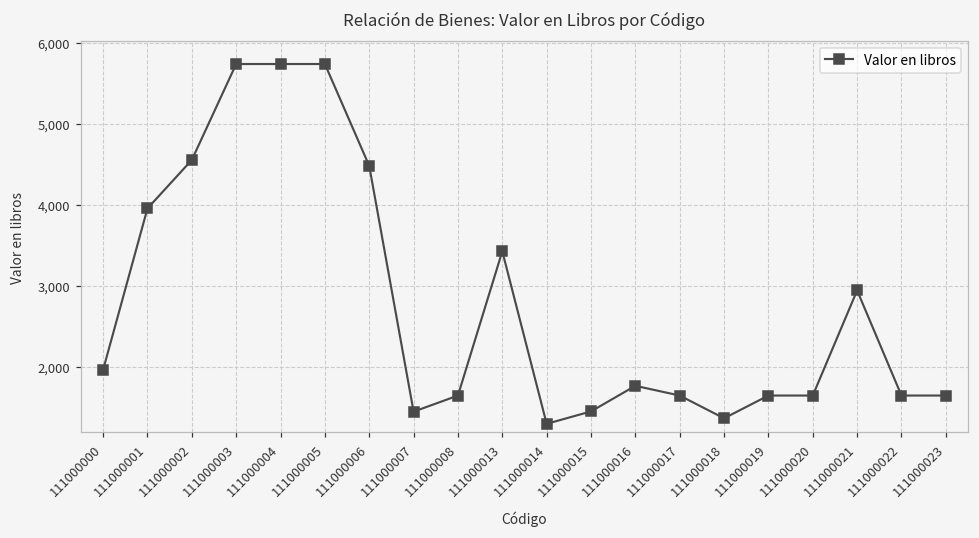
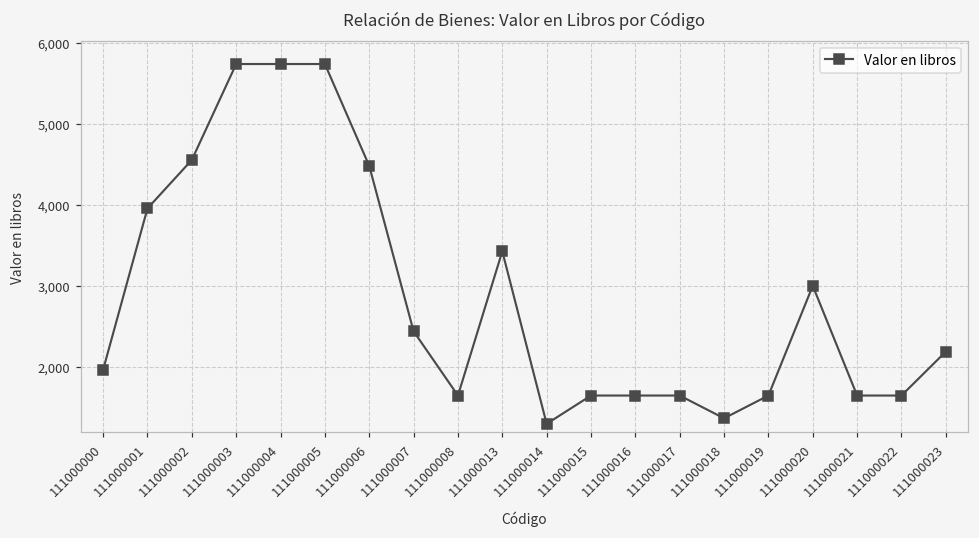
  {
    "111000000": "2,000",
    "111000001": "4,000",
    "111000002": "4,600",
    "111000003": "5,700",
    "111000004": "5,700",
    "111000005": "5,700",
    "111000006": "4,500",
-   "111000007": "1,500",
+   "111000007": "2,400",
    "111000008": "1,600",
    "111000013": "3,400",
    "111000014": "1,300",
-   "111000015": "1,500",
-   "111000016": "1,800",
+   "111000015": "1,600",
+   "111000016": "1,600",
    "111000017": "1,600",
    "111000018": "1,400",
    "111000019": "1,600",
-   "111000020": "1,600",
-   "111000021": "2,900",
+   "111000020": "3,000",
+   "111000021": "1,600",
    "111000022": "1,600",
-   "111000023": "1,600"
+   "111000023": "2,200"
  }
